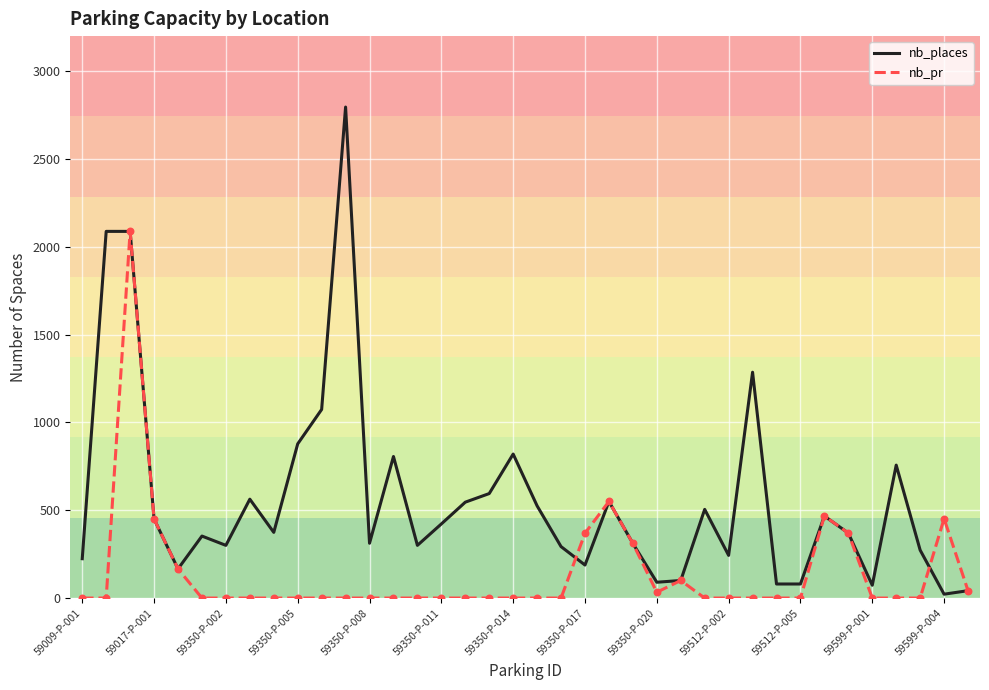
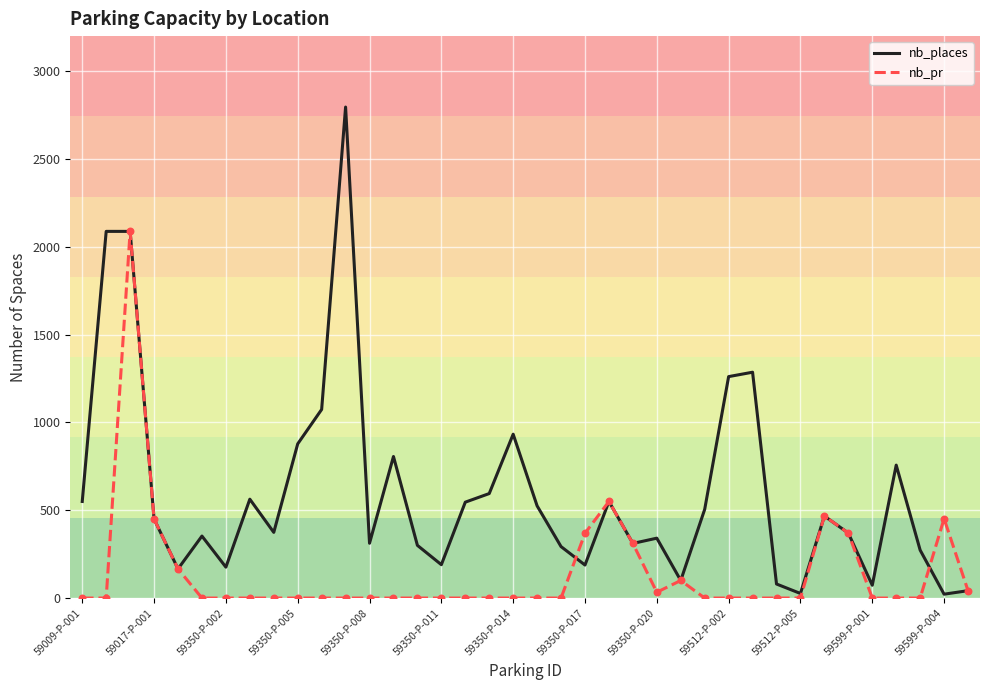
  {
    "nb_places": {
-     "59009-P-001": 220,
-     "59350-P-002": 300,
+     "59009-P-001": 550,
+     "59350-P-002": 180,
      "59350-P-005": 880,
      "59350-P-008": 310,
-     "59350-P-011": 420,
-     "59350-P-014": 820,
+     "59350-P-011": 190,
+     "59350-P-014": 930,
      "59350-P-017": 190,
-     "59350-P-020": 90,
-     "59512-P-002": 240,
-     "59512-P-005": 80,
+     "59350-P-020": 340,
+     "59512-P-002": 1260,
+     "59512-P-005": 30,
      "59599-P-001": 70,
      "59599-P-004": 20
    },
    "nb_pr": {
      "59009-P-001": 0,
      "59350-P-002": 0,
      "59350-P-005": 0,
      "59350-P-008": 0,
      "59350-P-011": 0,
      "59350-P-014": 0,
      "59350-P-017": 370,
      "59350-P-020": 30,
      "59512-P-002": 0,
      "59512-P-005": 0,
      "59599-P-001": 0,
      "59599-P-004": 450
    }
  }
